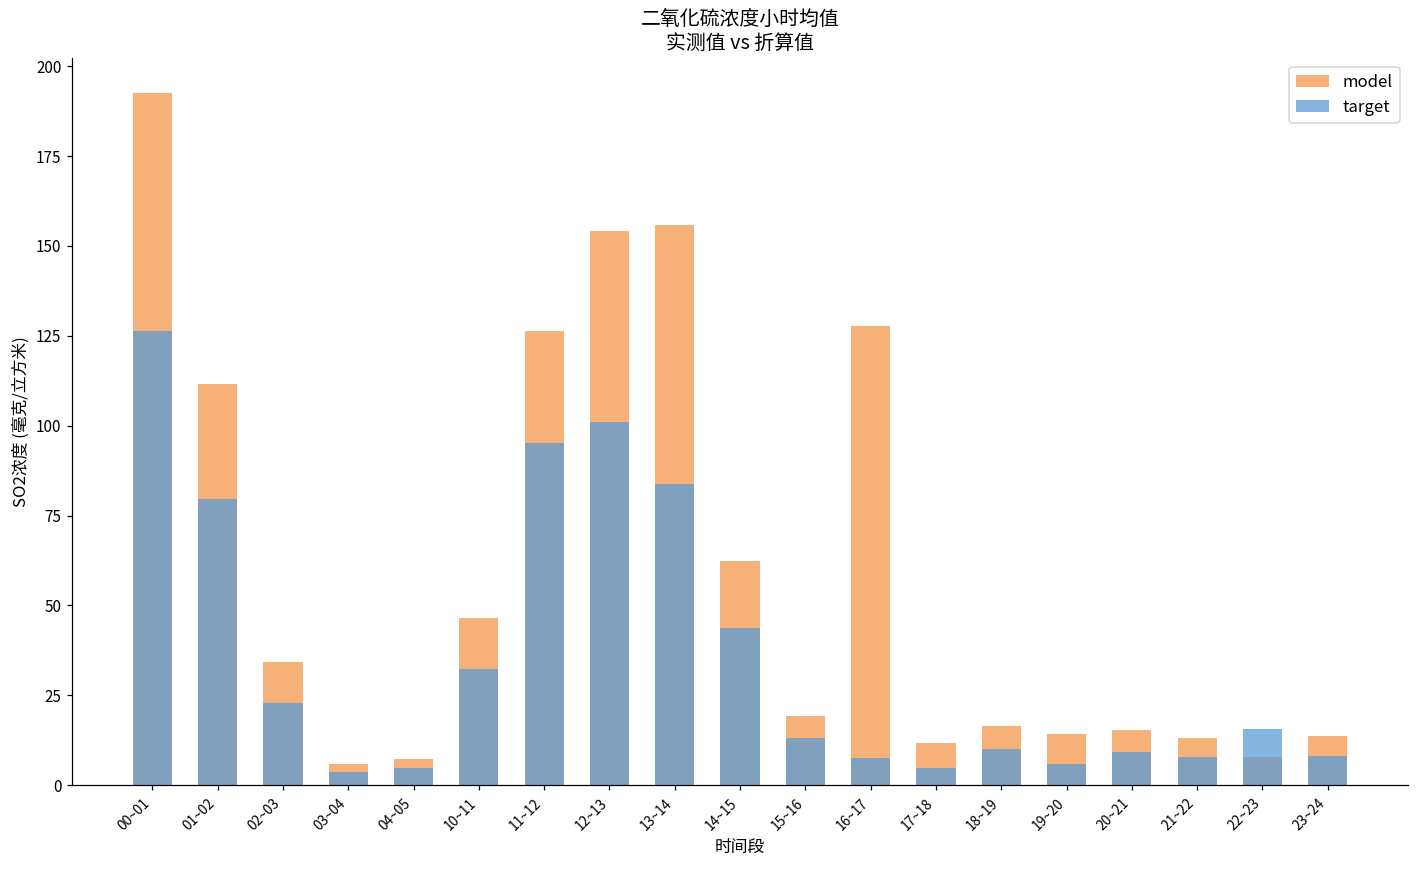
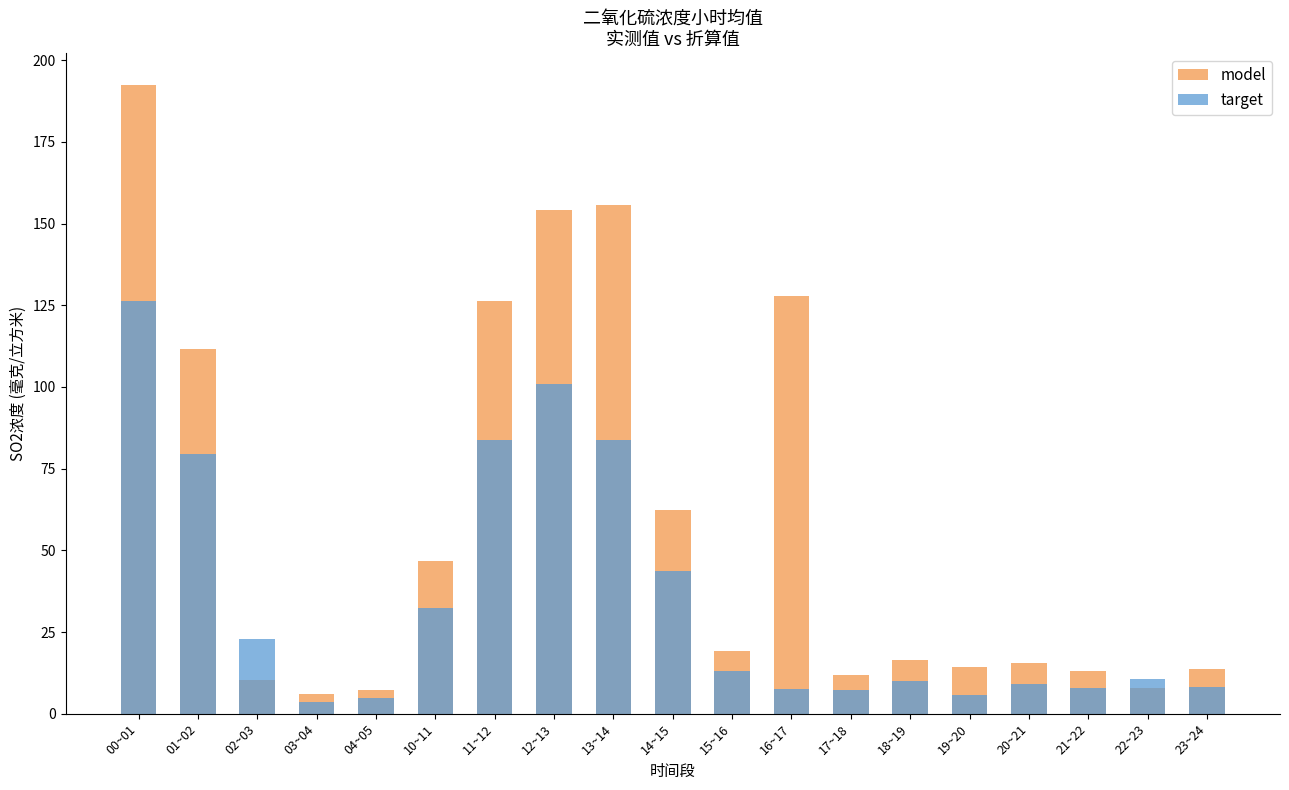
  {
    "model": {
      "00~01": 193,
      "01~02": 111,
-     "02~03": 34,
+     "02~03": 10,
      "03~04": 6,
      "04~05": 7,
      "10~11": 47,
      "11~12": 126,
      "12~13": 154,
      "13~14": 156,
      "14~15": 62,
      "15~16": 19,
      "16~17": 128,
      "17~18": 12,
      "18~19": 16,
      "19~20": 14,
      "20~21": 15,
      "21~22": 13,
      "23~24": 14
    },
    "target": {
-     "11~12": 95,
-     "17~18": 5,
-     "22~23": 16
+     "11~12": 84,
+     "17~18": 7,
+     "22~23": 11
    }
  }
